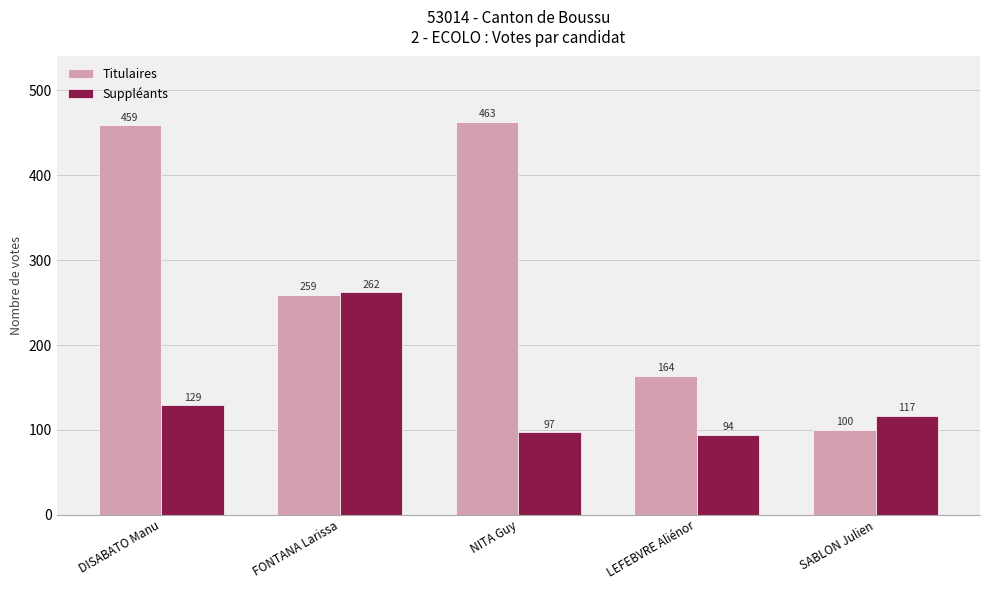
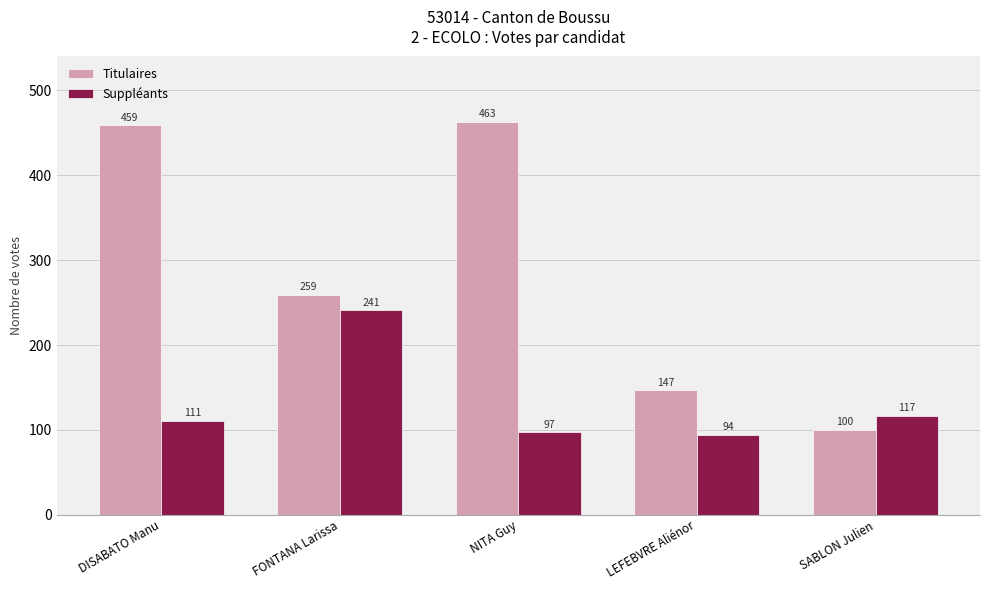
  {
    "Titulaires": {
      "DISABATO Manu": 459,
      "FONTANA Larissa": 259,
      "NITA Guy": 463,
-     "LEFEBVRE Aliénor": 164,
+     "LEFEBVRE Aliénor": 147,
      "SABLON Julien": 100
    },
    "Suppléants": {
-     "DISABATO Manu": 129,
-     "FONTANA Larissa": 262,
+     "DISABATO Manu": 111,
+     "FONTANA Larissa": 241,
      "NITA Guy": 97,
      "LEFEBVRE Aliénor": 94,
      "SABLON Julien": 117
    }
  }
